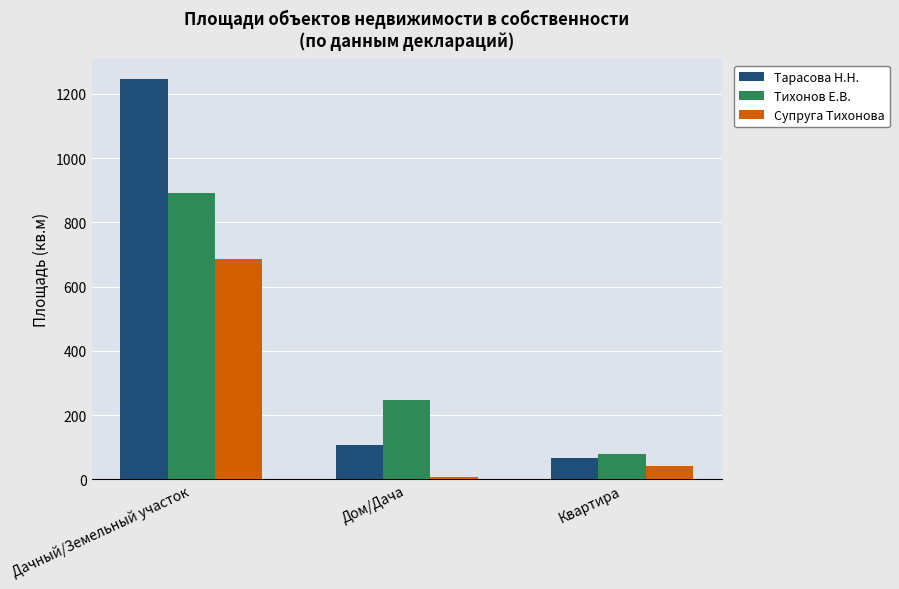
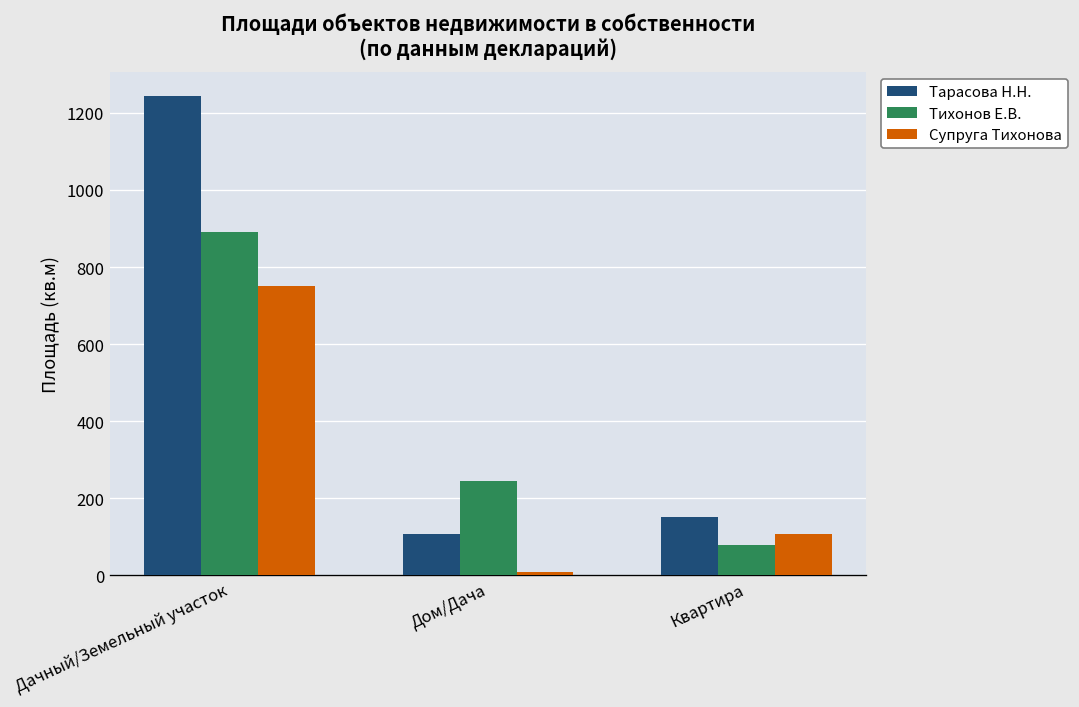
  {
    "Тарасова Н.Н.": {
      "Дачный/Земельный участок": 1250,
      "Дом/Дача": 110,
-     "Квартира": 60
+     "Квартира": 150
    },
    "Тихонов Е.В.": {
      "Дачный/Земельный участок": 890,
      "Дом/Дача": 250,
      "Квартира": 80
    },
    "Супруга Тихонова": {
-     "Дачный/Земельный участок": 690,
+     "Дачный/Земельный участок": 750,
      "Дом/Дача": 10,
-     "Квартира": 40
+     "Квартира": 110
    }
  }
